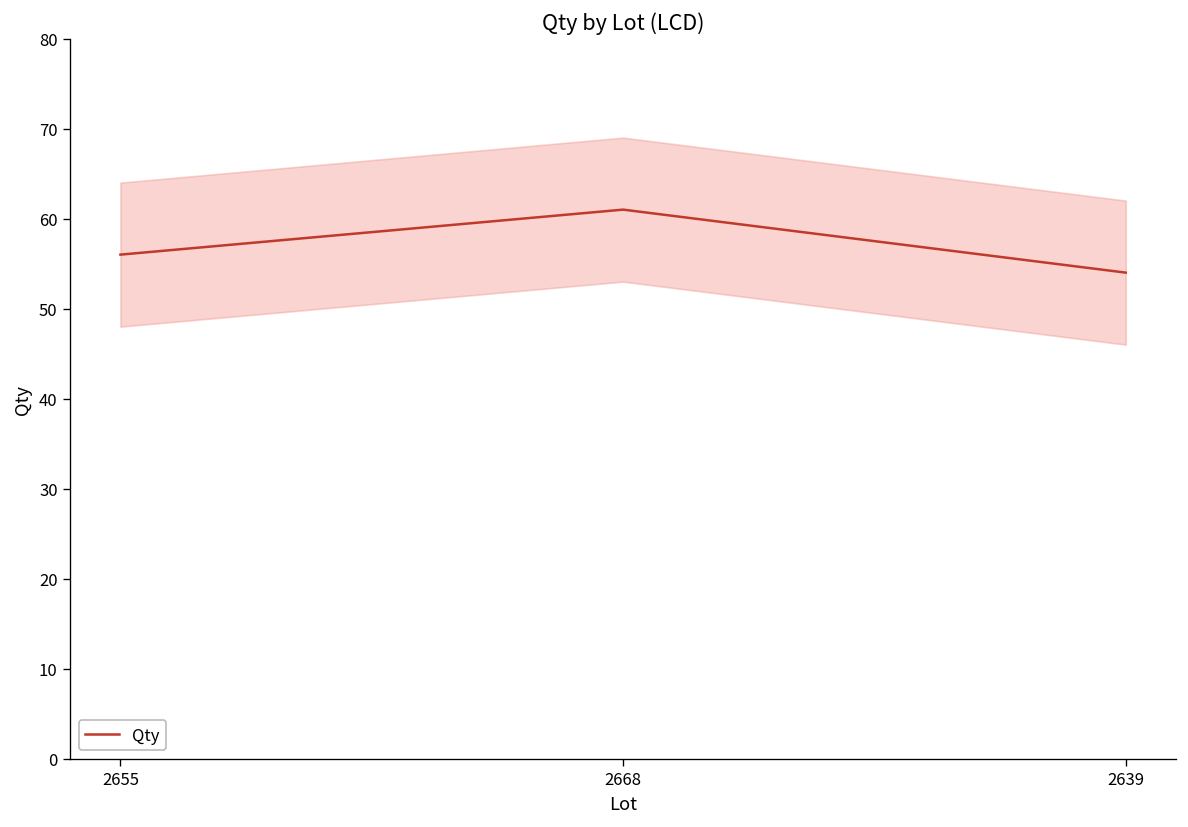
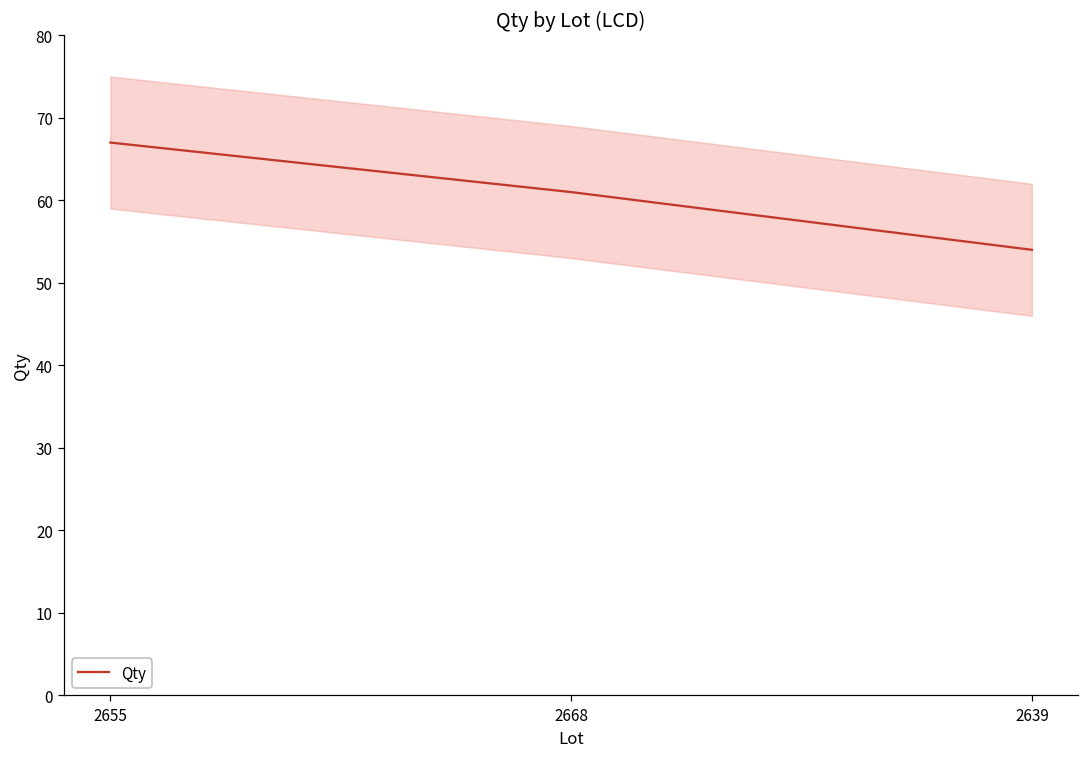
  {
    "Qty": {
-     "2655": 56,
+     "2655": 67,
      "2668": 61,
      "2639": 54
    }
  }
